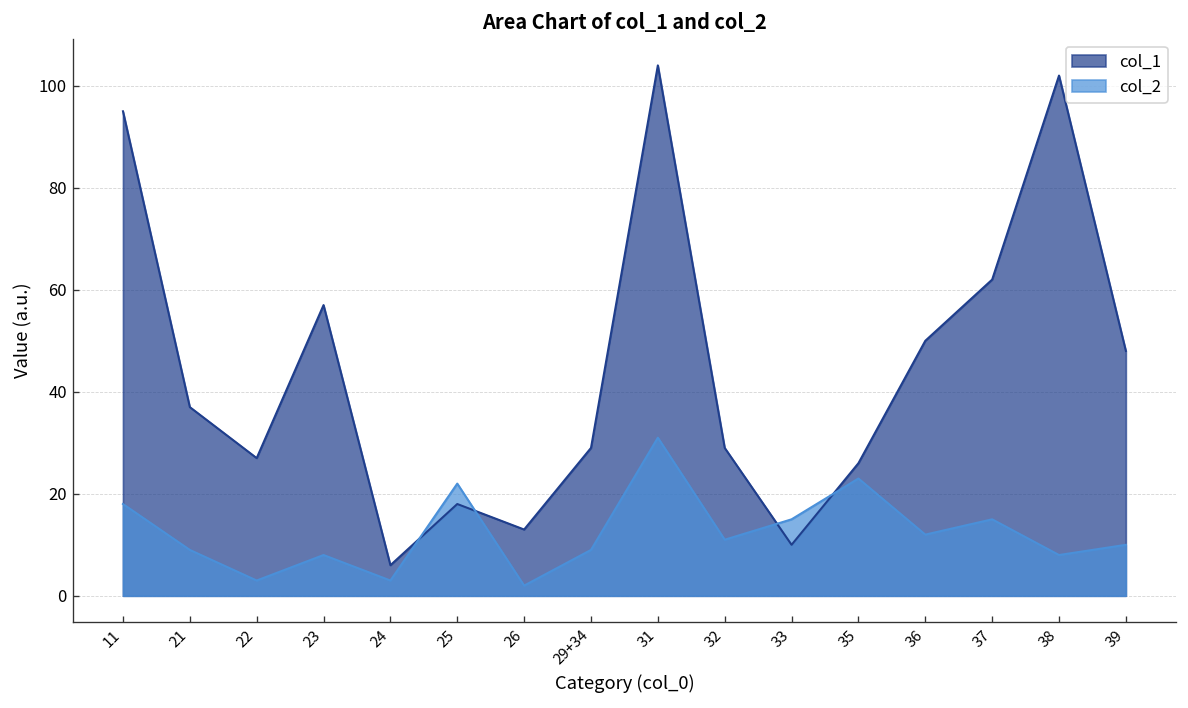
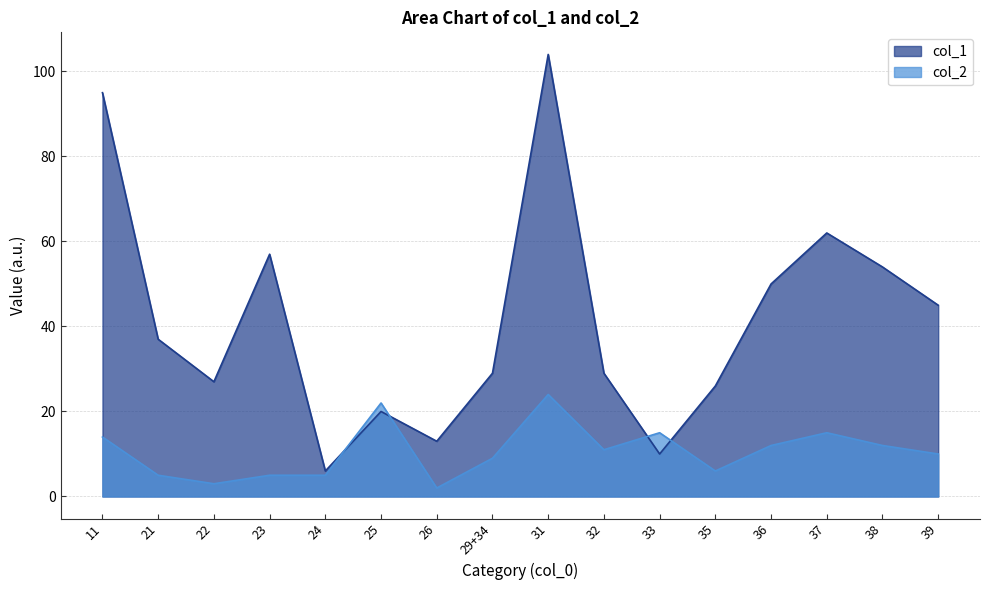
  {
    "col_1": {
      "11": 95,
      "21": 37,
      "22": 27,
      "23": 57,
      "24": 6,
-     "25": 18,
+     "25": 20,
      "26": 13,
      "29+34": 29,
      "31": 104,
      "32": 29,
      "33": 10,
      "35": 26,
      "36": 50,
      "37": 62,
-     "38": 102,
-     "39": 48
+     "38": 54,
+     "39": 45
    },
    "col_2": {
-     "11": 18,
-     "21": 9,
+     "11": 14,
+     "21": 5,
      "22": 3,
-     "23": 8,
-     "24": 3,
+     "23": 5,
+     "24": 5,
      "25": 22,
      "26": 2,
      "29+34": 9,
-     "31": 31,
+     "31": 24,
      "32": 11,
      "33": 15,
-     "35": 23,
+     "35": 6,
      "36": 12,
      "37": 15,
-     "38": 8,
+     "38": 12,
      "39": 10
    }
  }
